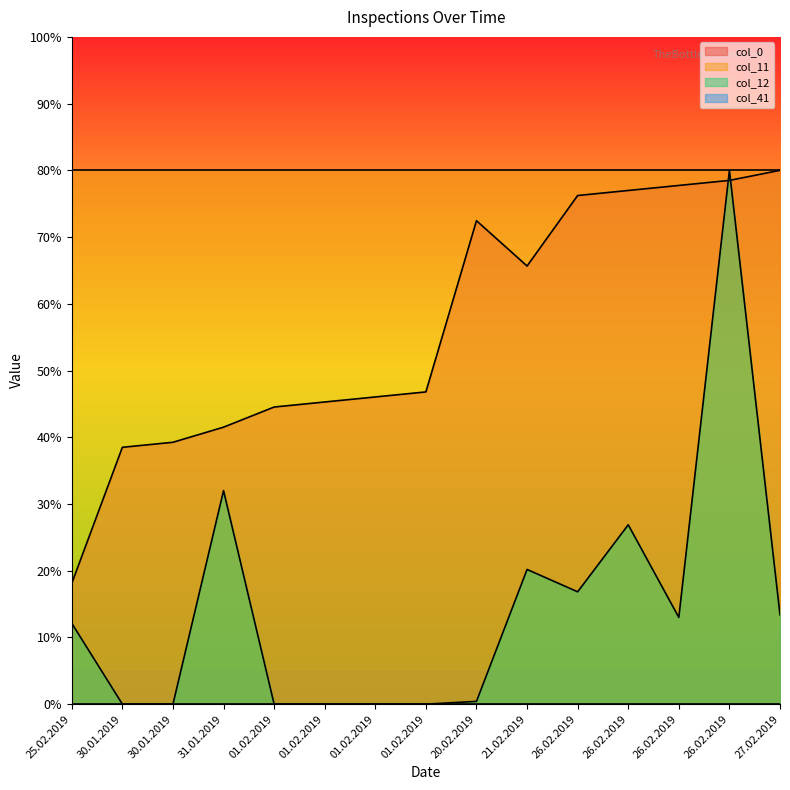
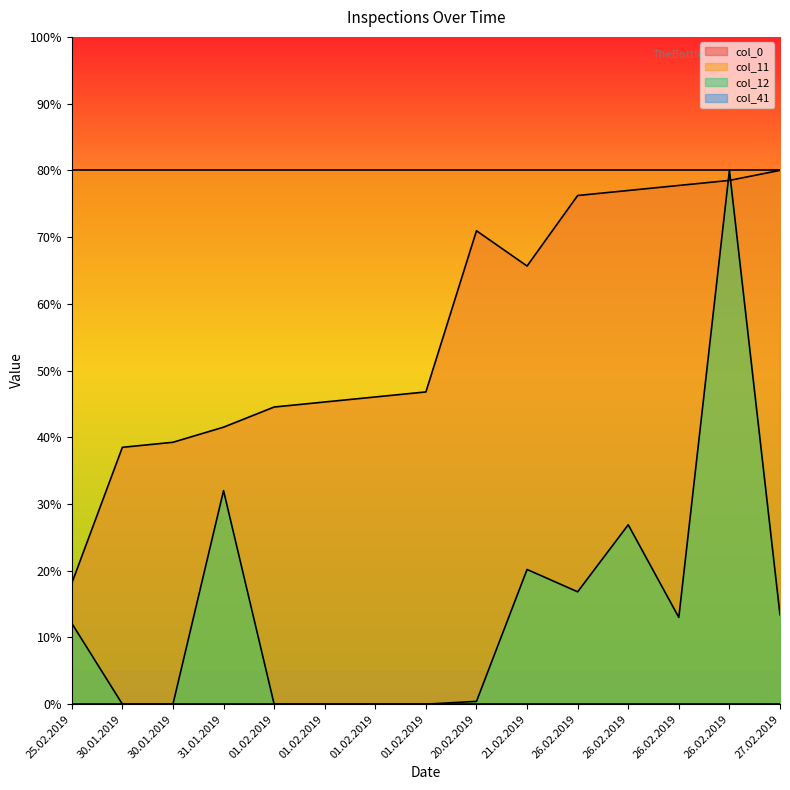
  {
    "col_0": {
      "25.02.2019": "18%",
      "31.01.2019": "42%",
-     "20.02.2019": "72%",
+     "20.02.2019": "71%",
      "21.02.2019": "66%"
    },
    "col_11": {
      "25.02.2019": "80%",
      "31.01.2019": "80%",
      "20.02.2019": "80%",
      "21.02.2019": "80%"
    },
    "col_12": {
      "25.02.2019": "12%",
      "31.01.2019": "32%",
      "20.02.2019": "0%",
      "21.02.2019": "20%",
      "27.02.2019": "13%"
    },
    "col_41": {
      "25.02.2019": "0%",
      "31.01.2019": "0%",
      "20.02.2019": "0%",
      "21.02.2019": "0%",
      "27.02.2019": "0%"
    }
  }
